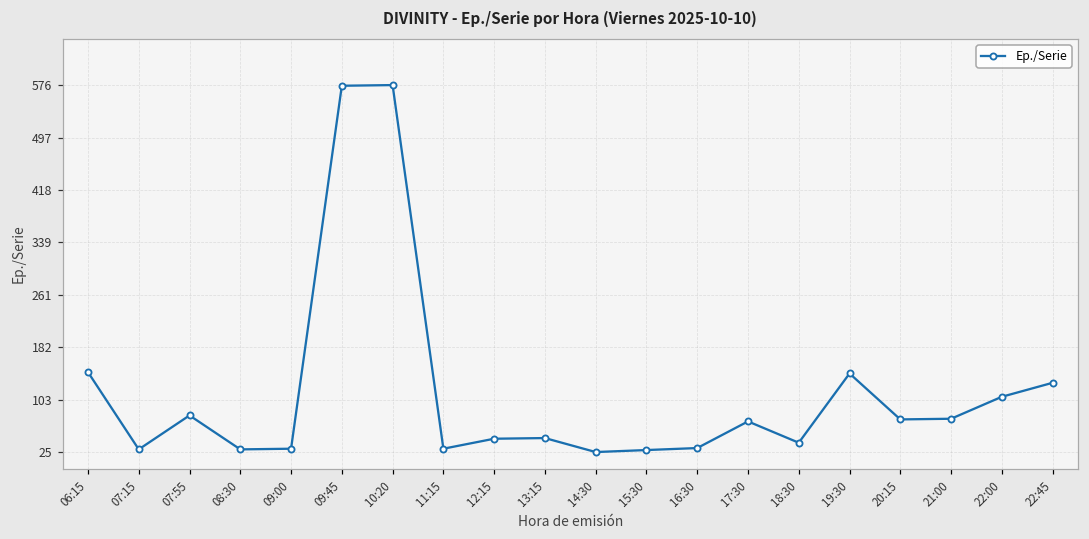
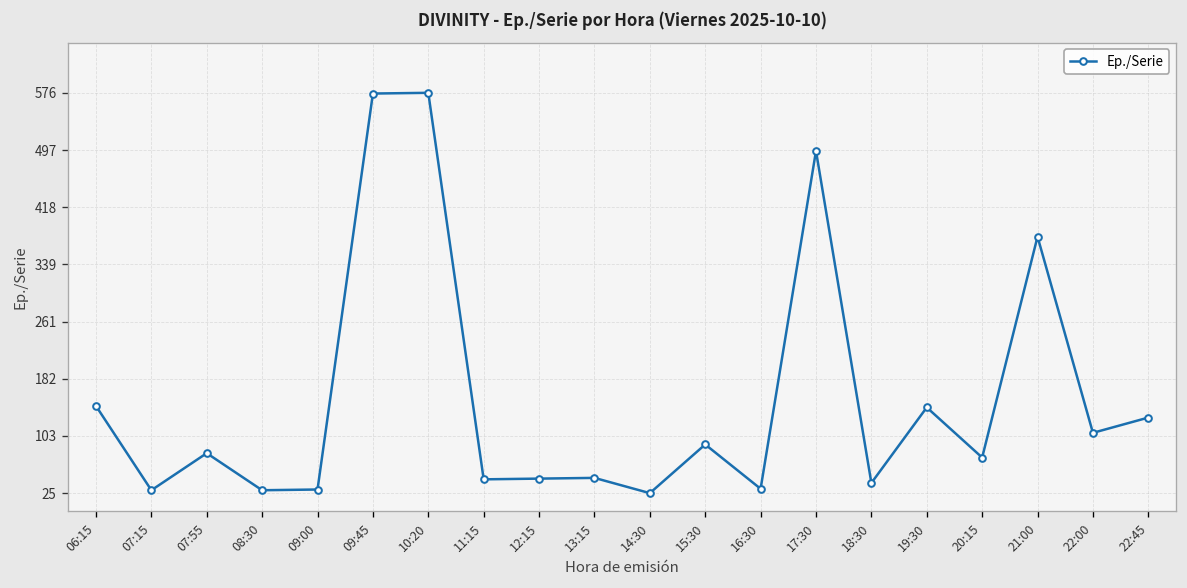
  {
    "06:15": 150,
    "07:15": 30,
    "07:55": 80,
    "08:30": 30,
    "09:00": 30,
    "09:45": 580,
    "10:20": 580,
-   "11:15": 30,
+   "11:15": 40,
    "12:15": 50,
    "13:15": 50,
    "14:30": 30,
-   "15:30": 30,
+   "15:30": 90,
    "16:30": 30,
-   "17:30": 70,
+   "17:30": 500,
    "18:30": 40,
    "19:30": 140,
    "20:15": 70,
-   "21:00": 80,
+   "21:00": 380,
    "22:00": 110,
    "22:45": 130
  }
